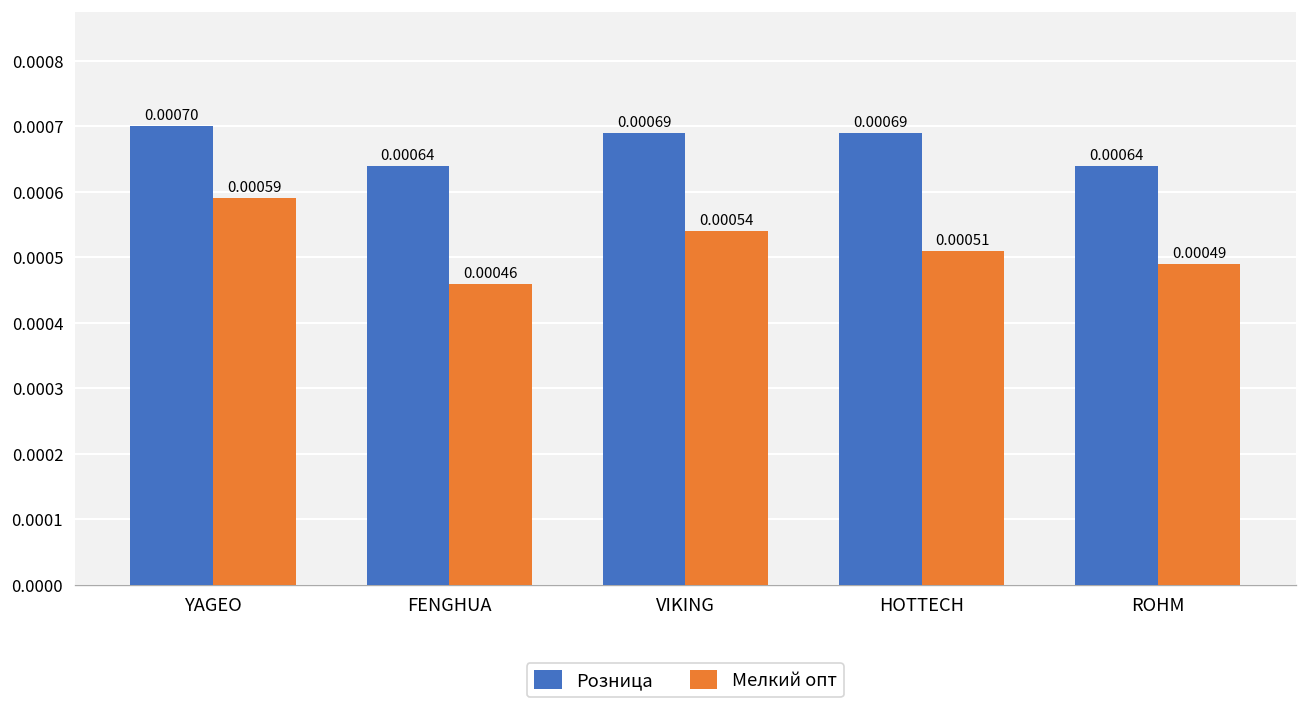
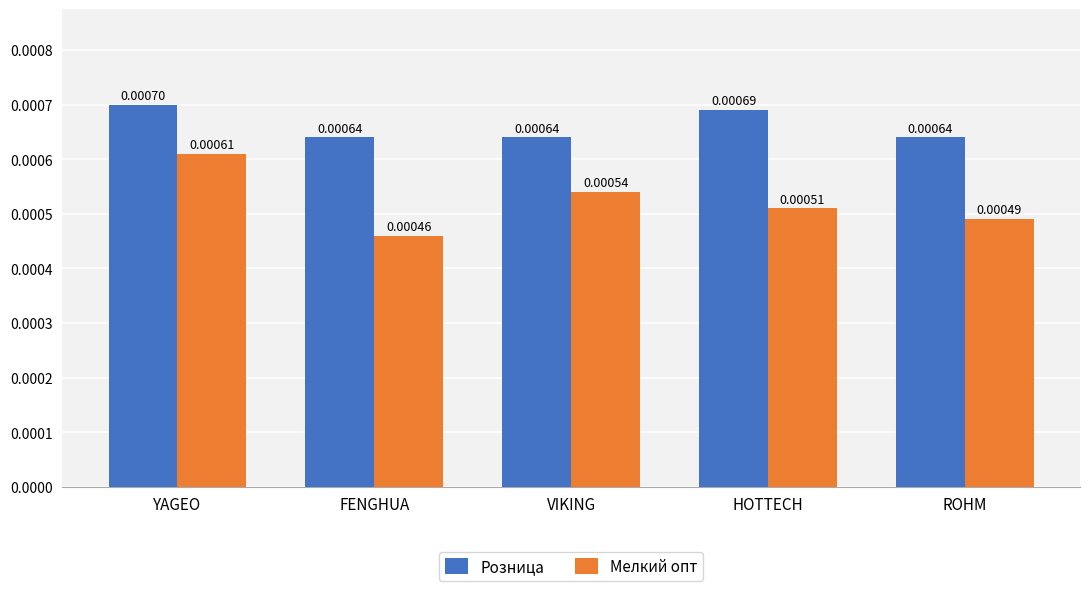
  {
    "Розница": {
      "YAGEO": 0.00070,
      "FENGHUA": 0.00064,
-     "VIKING": 0.00069,
+     "VIKING": 0.00064,
      "HOTTECH": 0.00069,
      "ROHM": 0.00064
    },
    "Мелкий опт": {
-     "YAGEO": 0.00059,
+     "YAGEO": 0.00061,
      "FENGHUA": 0.00046,
      "VIKING": 0.00054,
      "HOTTECH": 0.00051,
      "ROHM": 0.00049
    }
  }
